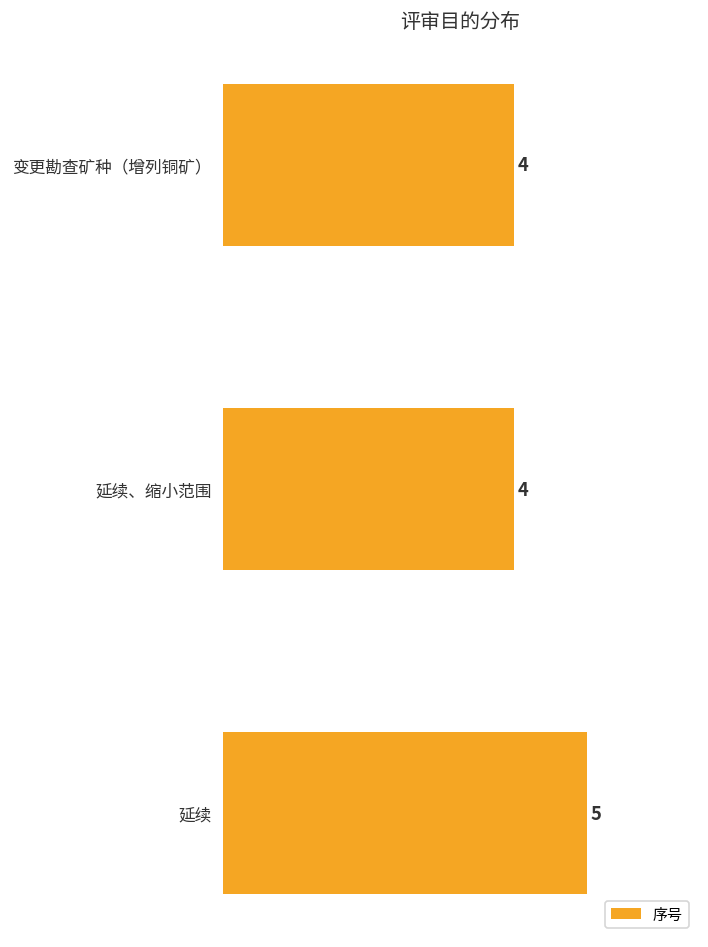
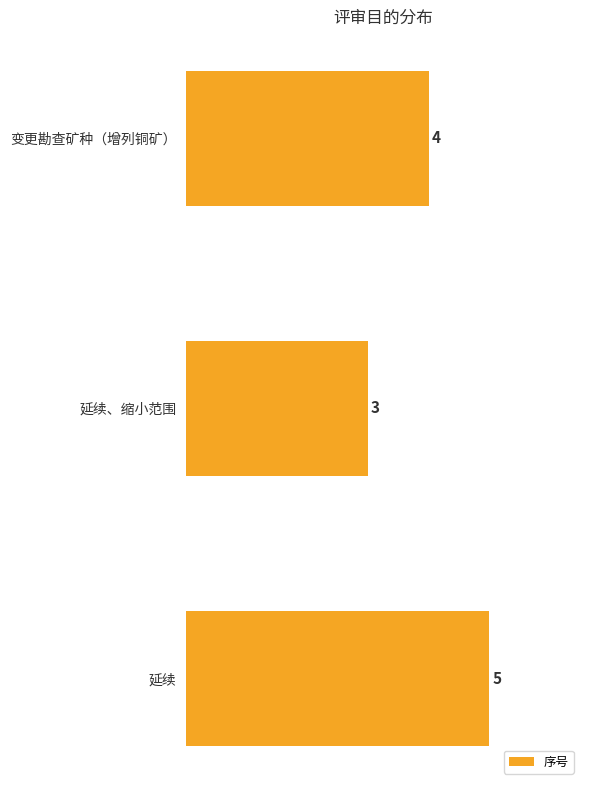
  {
    "变更勘查矿种（增列铜矿）": 4,
-   "延续、缩小范围": 4,
+   "延续、缩小范围": 3,
    "延续": 5
  }
